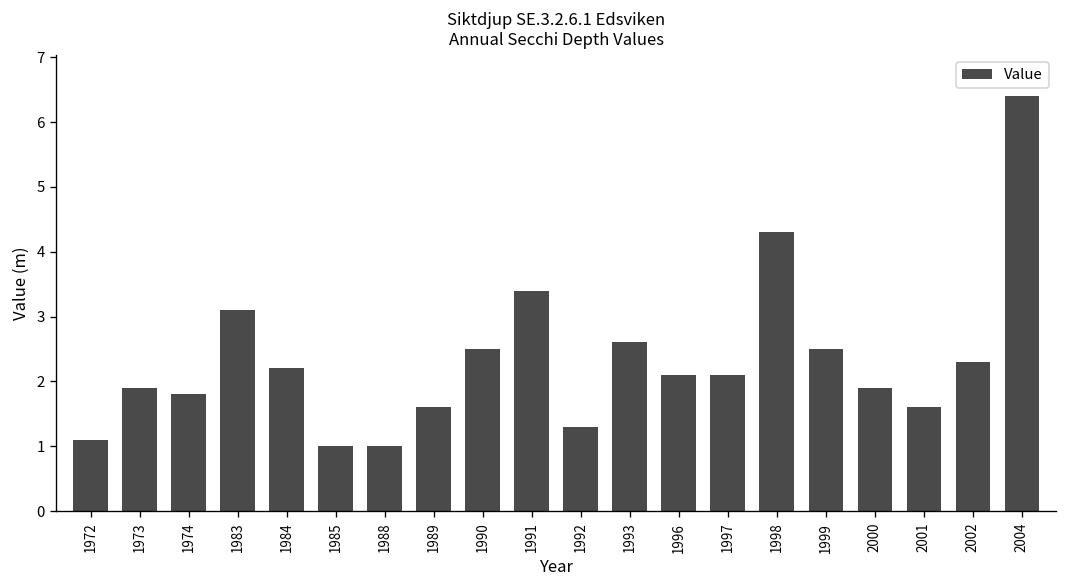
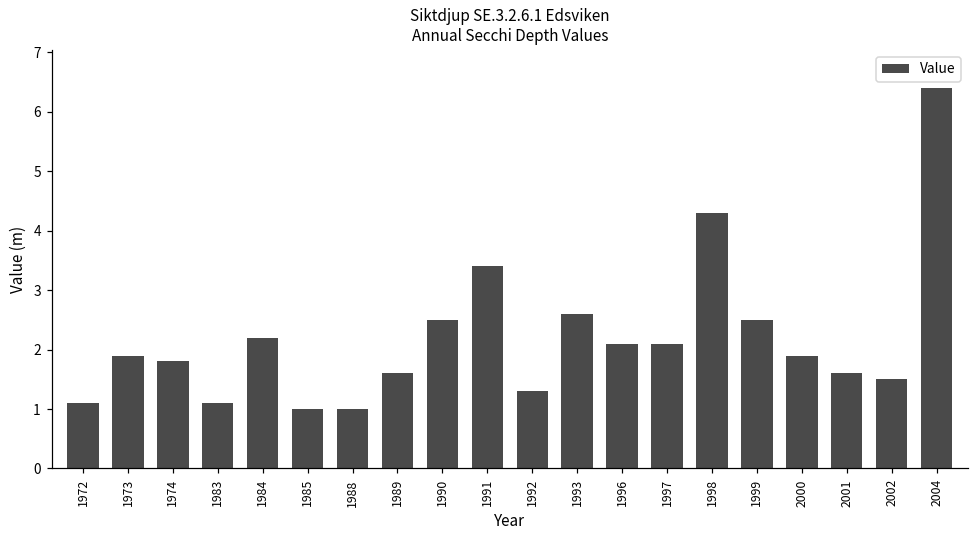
  {
    "1972": 1.1,
    "1973": 1.9,
    "1974": 1.8,
-   "1983": 3.1,
+   "1983": 1.1,
    "1984": 2.2,
    "1985": 1.0,
    "1988": 1.0,
    "1989": 1.6,
    "1990": 2.5,
    "1991": 3.4,
    "1992": 1.3,
    "1993": 2.6,
    "1996": 2.1,
    "1997": 2.1,
    "1998": 4.3,
    "1999": 2.5,
    "2000": 1.9,
    "2001": 1.6,
-   "2002": 2.3,
+   "2002": 1.5,
    "2004": 6.4
  }
